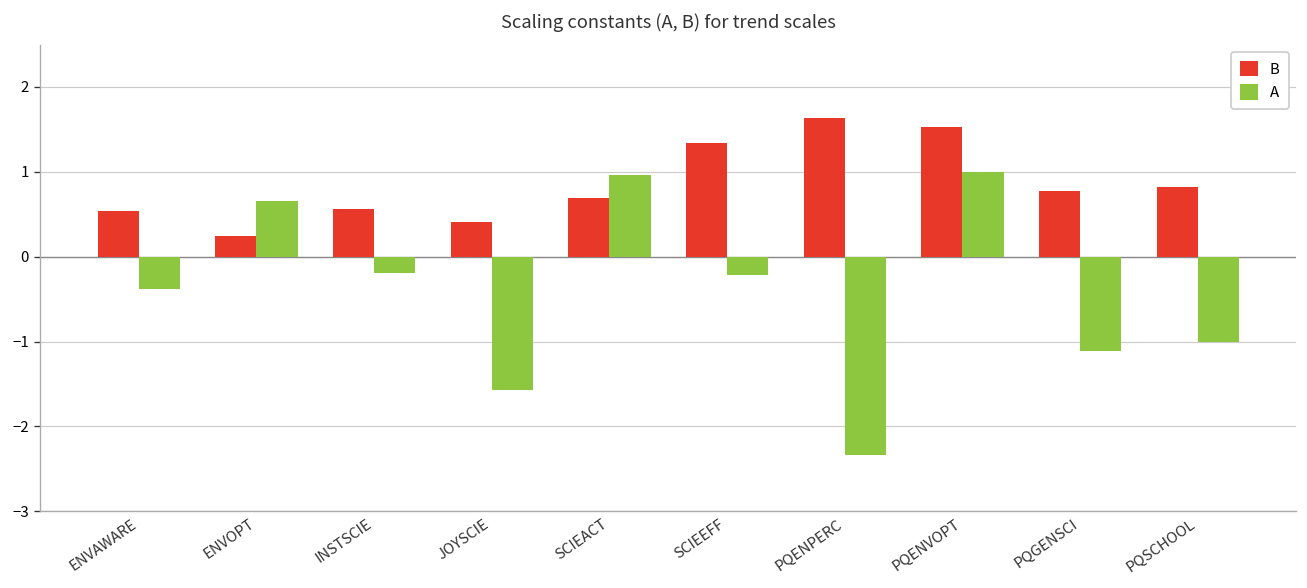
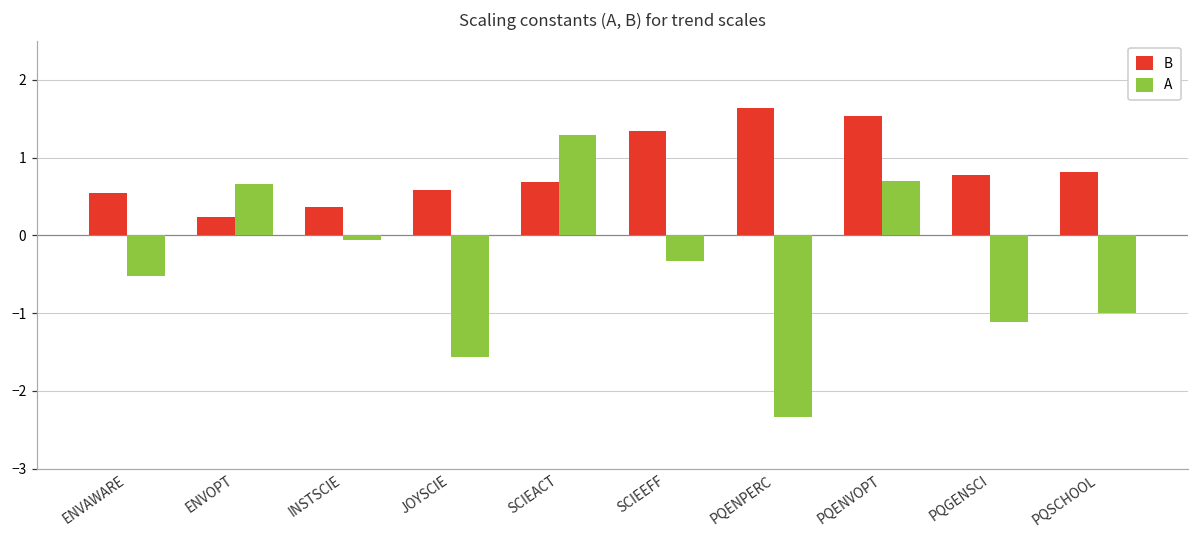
  {
    "B": {
      "ENVAWARE": 0.5,
      "ENVOPT": 0.2,
-     "INSTSCIE": 0.6,
-     "JOYSCIE": 0.4,
+     "INSTSCIE": 0.4,
+     "JOYSCIE": 0.6,
      "SCIEACT": 0.7,
      "SCIEEFF": 1.3,
      "PQENPERC": 1.6,
      "PQENVOPT": 1.5,
      "PQGENSCI": 0.8,
      "PQSCHOOL": 0.8
    },
    "A": {
-     "ENVAWARE": -0.4,
+     "ENVAWARE": -0.5,
      "ENVOPT": 0.7,
-     "INSTSCIE": -0.2,
+     "INSTSCIE": -0.1,
      "JOYSCIE": -1.6,
-     "SCIEACT": 1.0,
-     "SCIEEFF": -0.2,
+     "SCIEACT": 1.3,
+     "SCIEEFF": -0.3,
      "PQENPERC": -2.3,
-     "PQENVOPT": 1.0,
+     "PQENVOPT": 0.7,
      "PQGENSCI": -1.1,
      "PQSCHOOL": -1.0
    }
  }
